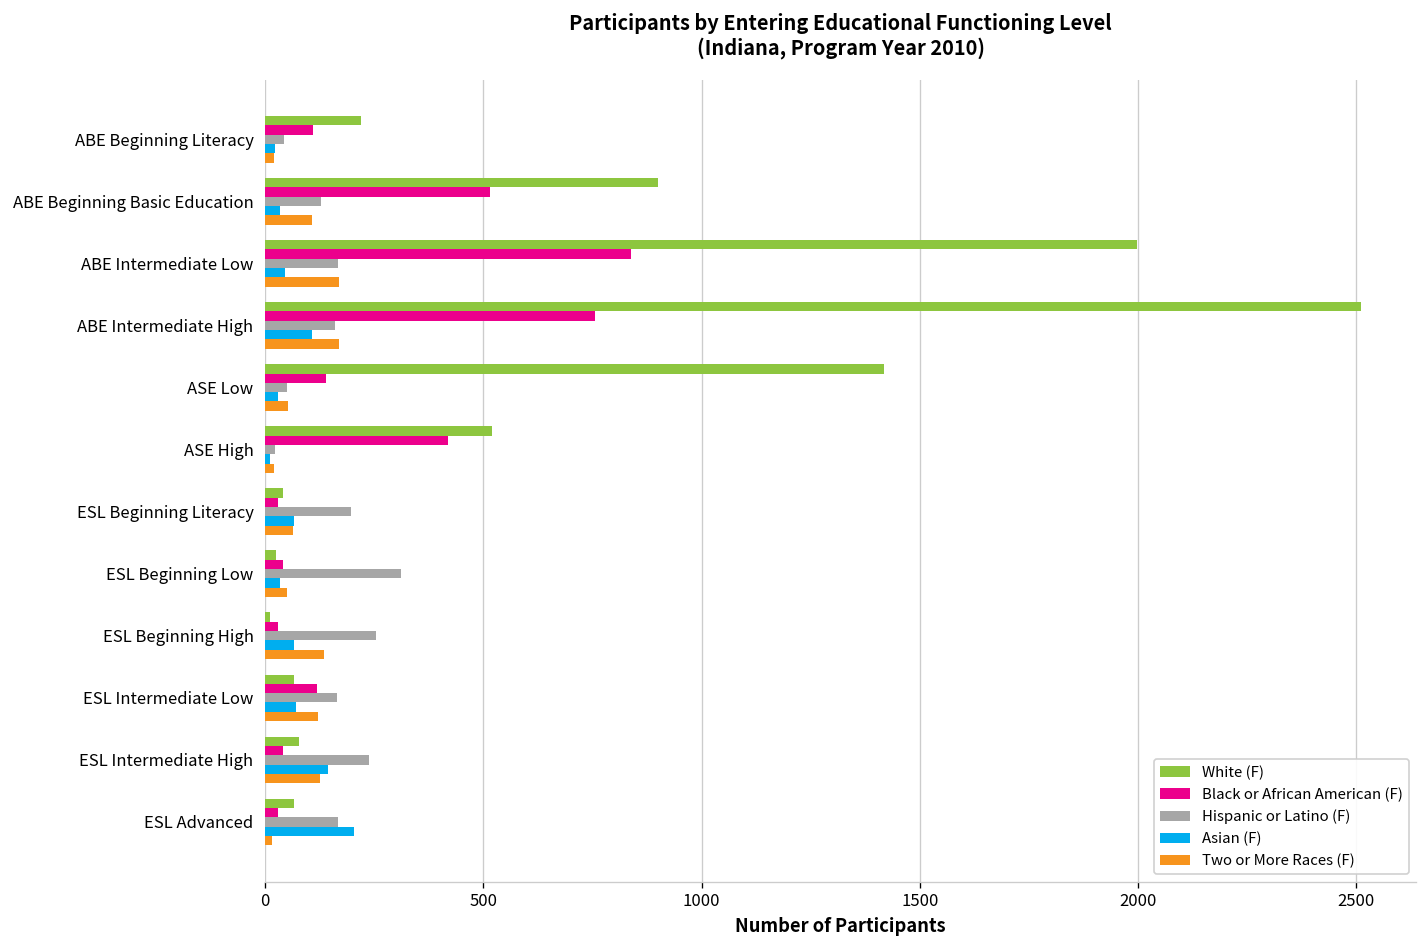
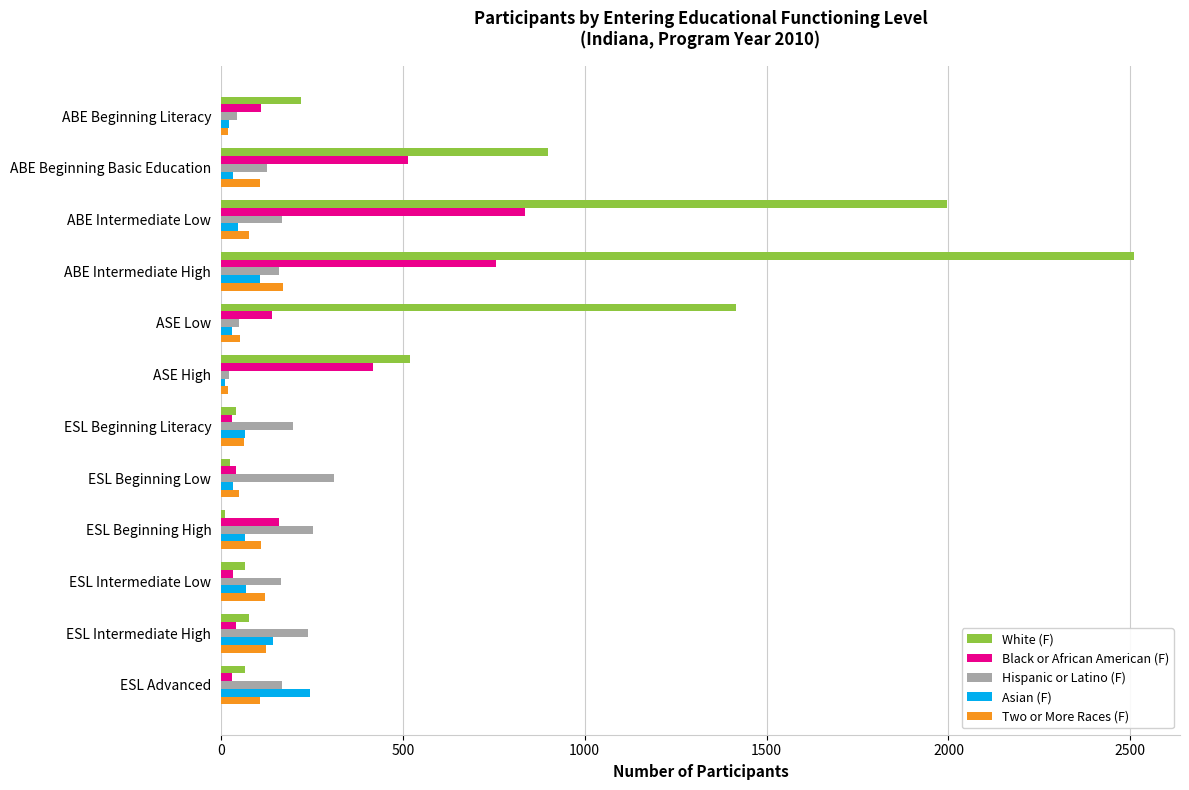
  {
    "White (F)": {
      "ABE Beginning Literacy": 220,
      "ABE Beginning Basic Education": 900,
      "ABE Intermediate Low": 2000,
      "ABE Intermediate High": 2510,
      "ASE Low": 1420,
      "ASE High": 520,
      "ESL Beginning Literacy": 40,
      "ESL Beginning Low": 30,
      "ESL Beginning High": 10,
      "ESL Intermediate Low": 70,
      "ESL Intermediate High": 80,
      "ESL Advanced": 70
    },
    "Black or African American (F)": {
      "ABE Beginning Literacy": 110,
      "ABE Beginning Basic Education": 510,
      "ABE Intermediate Low": 840,
      "ABE Intermediate High": 760,
      "ASE Low": 140,
      "ASE High": 420,
      "ESL Beginning Literacy": 30,
      "ESL Beginning Low": 40,
-     "ESL Beginning High": 30,
-     "ESL Intermediate Low": 120,
+     "ESL Beginning High": 160,
+     "ESL Intermediate Low": 30,
      "ESL Intermediate High": 40,
      "ESL Advanced": 30
    },
    "Hispanic or Latino (F)": {
      "ABE Beginning Literacy": 40,
      "ABE Beginning Basic Education": 130,
      "ABE Intermediate Low": 170,
      "ABE Intermediate High": 160,
      "ASE Low": 50,
      "ASE High": 20,
      "ESL Beginning Literacy": 200,
      "ESL Beginning Low": 310,
      "ESL Beginning High": 250,
      "ESL Intermediate Low": 160,
      "ESL Intermediate High": 240,
      "ESL Advanced": 170
    },
    "Asian (F)": {
      "ABE Beginning Literacy": 20,
      "ABE Beginning Basic Education": 30,
      "ABE Intermediate Low": 50,
      "ABE Intermediate High": 110,
      "ASE Low": 30,
      "ASE High": 10,
      "ESL Beginning Literacy": 70,
      "ESL Beginning Low": 30,
      "ESL Beginning High": 70,
      "ESL Intermediate Low": 70,
      "ESL Intermediate High": 140,
-     "ESL Advanced": 200
+     "ESL Advanced": 240
    },
    "Two or More Races (F)": {
      "ABE Beginning Literacy": 20,
      "ABE Beginning Basic Education": 110,
-     "ABE Intermediate Low": 170,
+     "ABE Intermediate Low": 80,
      "ABE Intermediate High": 170,
      "ASE Low": 50,
      "ASE High": 20,
      "ESL Beginning Literacy": 60,
      "ESL Beginning Low": 50,
-     "ESL Beginning High": 130,
+     "ESL Beginning High": 110,
      "ESL Intermediate Low": 120,
      "ESL Intermediate High": 130,
-     "ESL Advanced": 20
+     "ESL Advanced": 110
    }
  }
